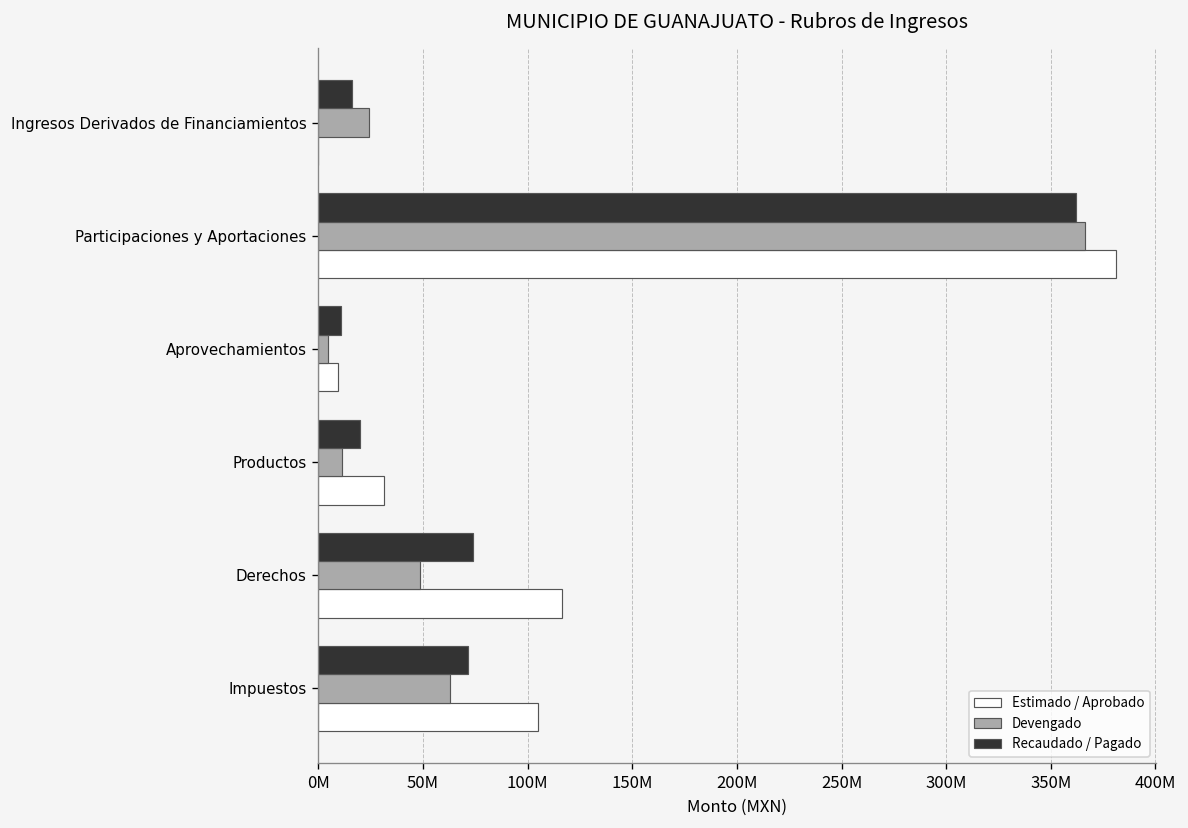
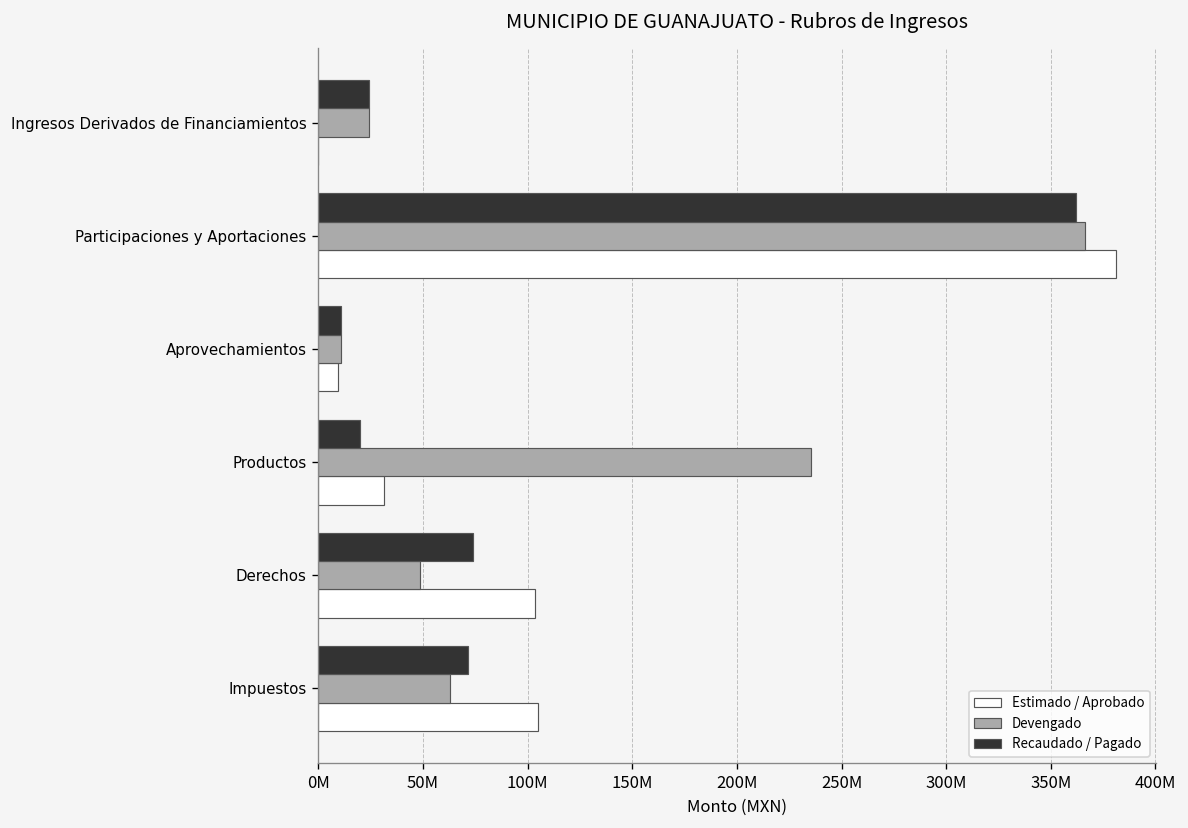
  {
    "Estimado / Aprobado": {
      "Ingresos Derivados de Financiamientos": 0,
      "Participaciones y Aportaciones": 381000000,
      "Aprovechamientos": 9000000,
      "Productos": 31000000,
-     "Derechos": 116000000,
+     "Derechos": 104000000,
      "Impuestos": 105000000
    },
    "Devengado": {
      "Ingresos Derivados de Financiamientos": 24000000,
      "Participaciones y Aportaciones": 366000000,
-     "Aprovechamientos": 5000000,
-     "Productos": 11000000,
+     "Aprovechamientos": 11000000,
+     "Productos": 235000000,
      "Derechos": 49000000,
      "Impuestos": 63000000
    },
    "Recaudado / Pagado": {
-     "Ingresos Derivados de Financiamientos": 16000000,
+     "Ingresos Derivados de Financiamientos": 24000000,
      "Participaciones y Aportaciones": 362000000,
      "Aprovechamientos": 11000000,
      "Productos": 20000000,
      "Derechos": 74000000,
      "Impuestos": 72000000
    }
  }
